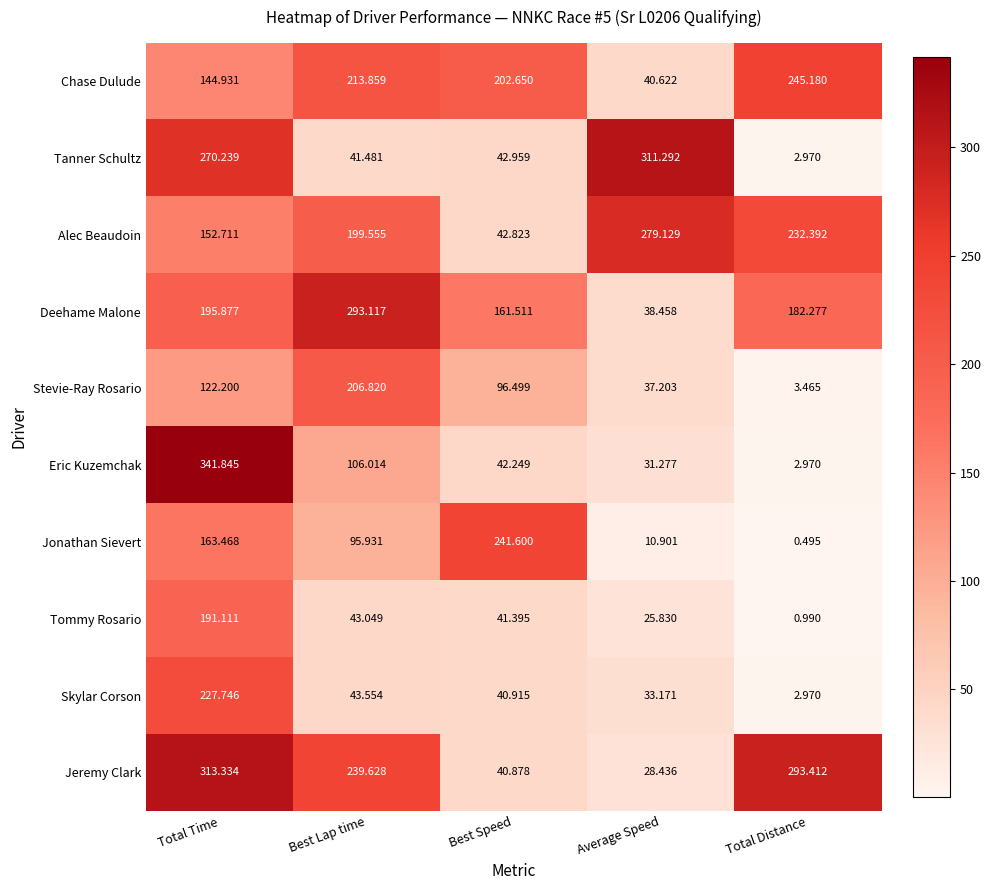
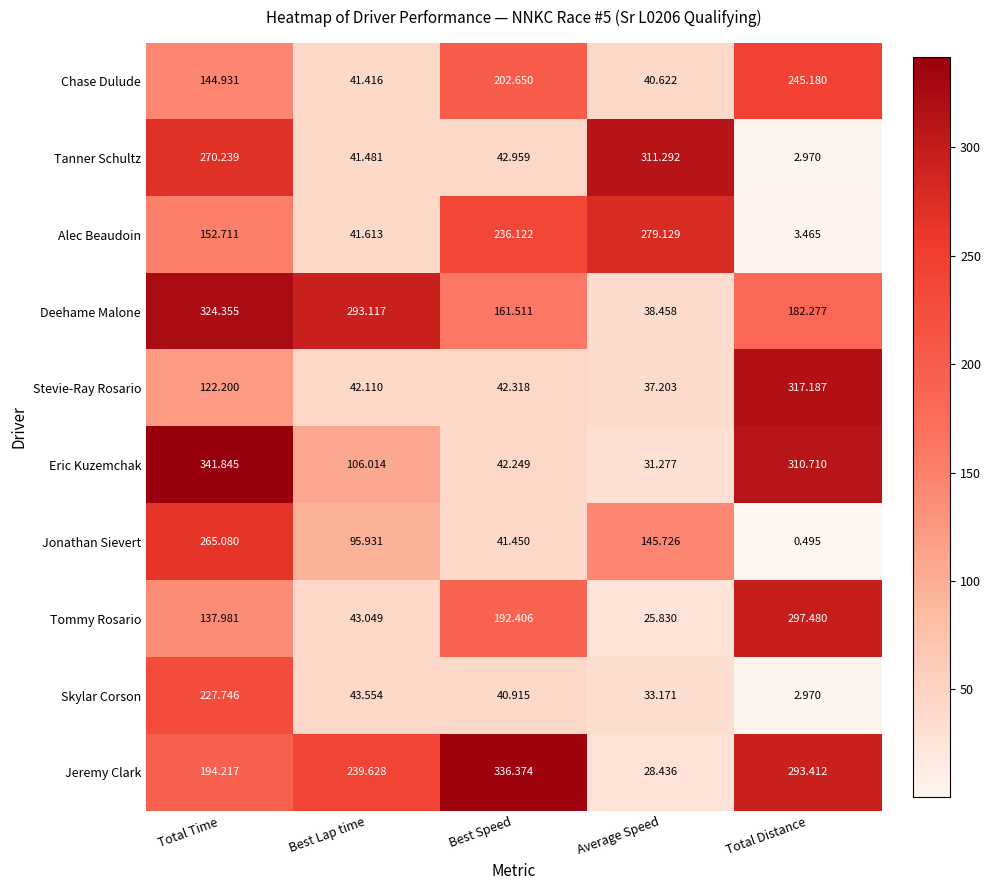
  {
    "Chase Dulude": {
      "Total Time": 144.931,
-     "Best Lap time": 213.859,
+     "Best Lap time": 41.416,
      "Best Speed": 202.650,
      "Average Speed": 40.622,
      "Total Distance": 245.180
    },
    "Tanner Schultz": {
      "Total Time": 270.239,
      "Best Lap time": 41.481,
      "Best Speed": 42.959,
      "Average Speed": 311.292,
      "Total Distance": 2.970
    },
    "Alec Beaudoin": {
      "Total Time": 152.711,
-     "Best Lap time": 199.555,
-     "Best Speed": 42.823,
+     "Best Lap time": 41.613,
+     "Best Speed": 236.122,
      "Average Speed": 279.129,
-     "Total Distance": 232.392
+     "Total Distance": 3.465
    },
    "Deehame Malone": {
-     "Total Time": 195.877,
+     "Total Time": 324.355,
      "Best Lap time": 293.117,
      "Best Speed": 161.511,
      "Average Speed": 38.458,
      "Total Distance": 182.277
    },
    "Stevie-Ray Rosario": {
      "Total Time": 122.200,
-     "Best Lap time": 206.820,
-     "Best Speed": 96.499,
+     "Best Lap time": 42.110,
+     "Best Speed": 42.318,
      "Average Speed": 37.203,
-     "Total Distance": 3.465
+     "Total Distance": 317.187
    },
    "Eric Kuzemchak": {
      "Total Time": 341.845,
      "Best Lap time": 106.014,
      "Best Speed": 42.249,
      "Average Speed": 31.277,
-     "Total Distance": 2.970
+     "Total Distance": 310.710
    },
    "Jonathan Sievert": {
-     "Total Time": 163.468,
+     "Total Time": 265.080,
      "Best Lap time": 95.931,
-     "Best Speed": 241.600,
-     "Average Speed": 10.901,
+     "Best Speed": 41.450,
+     "Average Speed": 145.726,
      "Total Distance": 0.495
    },
    "Tommy Rosario": {
-     "Total Time": 191.111,
+     "Total Time": 137.981,
      "Best Lap time": 43.049,
-     "Best Speed": 41.395,
+     "Best Speed": 192.406,
      "Average Speed": 25.830,
-     "Total Distance": 0.990
+     "Total Distance": 297.480
    },
    "Skylar Corson": {
      "Total Time": 227.746,
      "Best Lap time": 43.554,
      "Best Speed": 40.915,
      "Average Speed": 33.171,
      "Total Distance": 2.970
    },
    "Jeremy Clark": {
-     "Total Time": 313.334,
+     "Total Time": 194.217,
      "Best Lap time": 239.628,
-     "Best Speed": 40.878,
+     "Best Speed": 336.374,
      "Average Speed": 28.436,
      "Total Distance": 293.412
    }
  }
